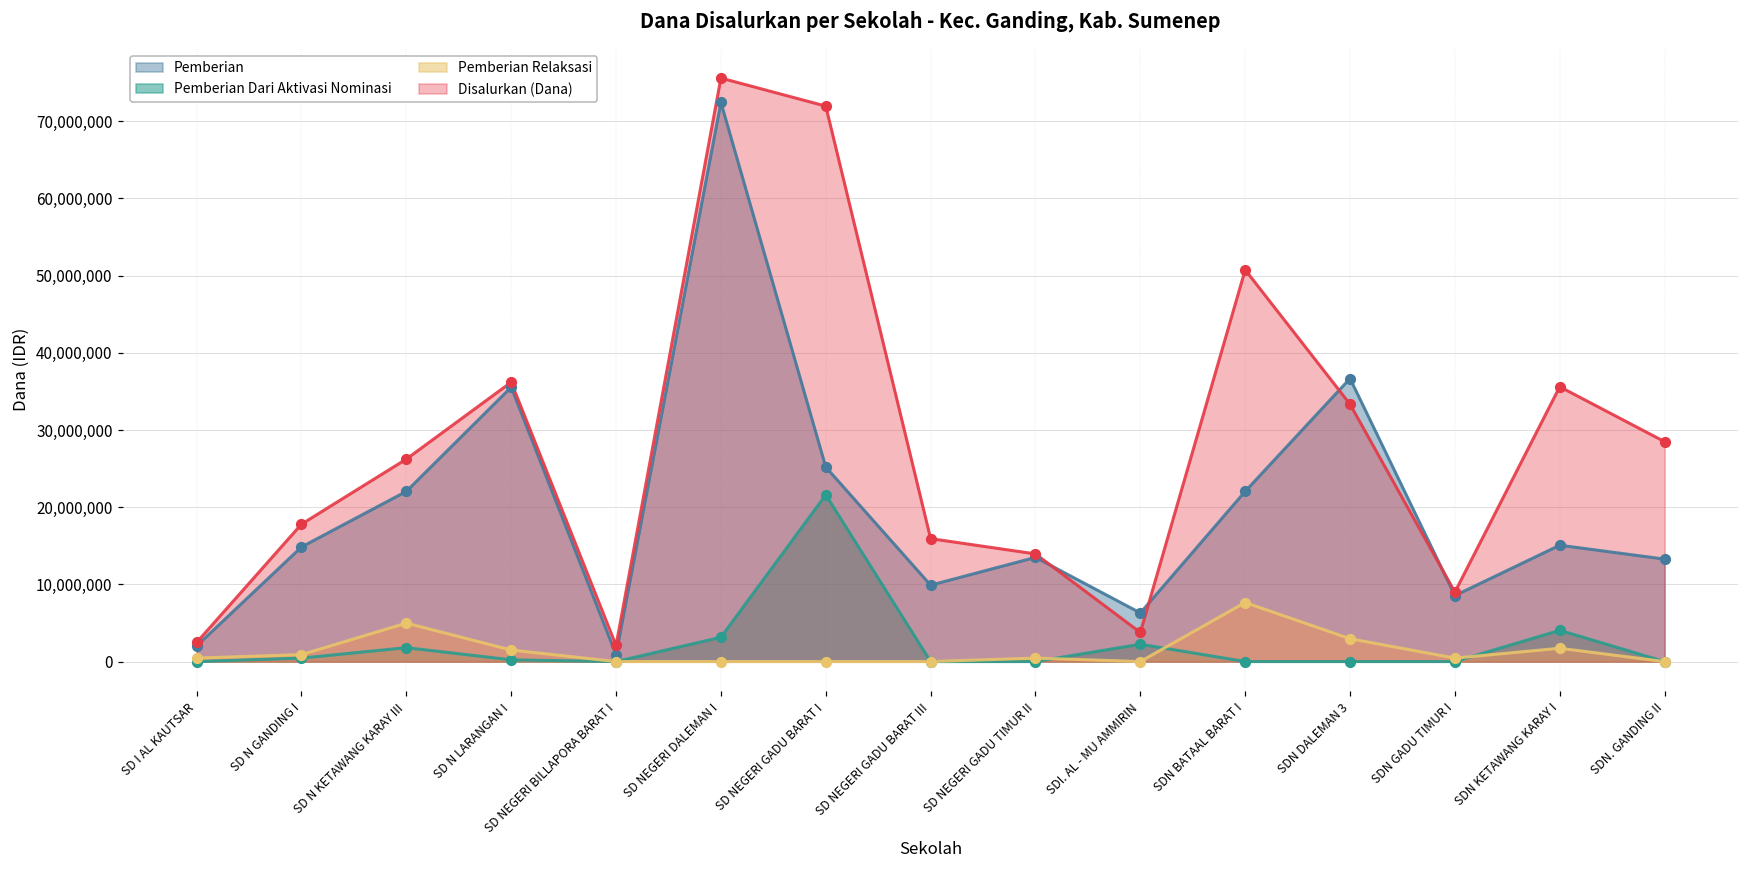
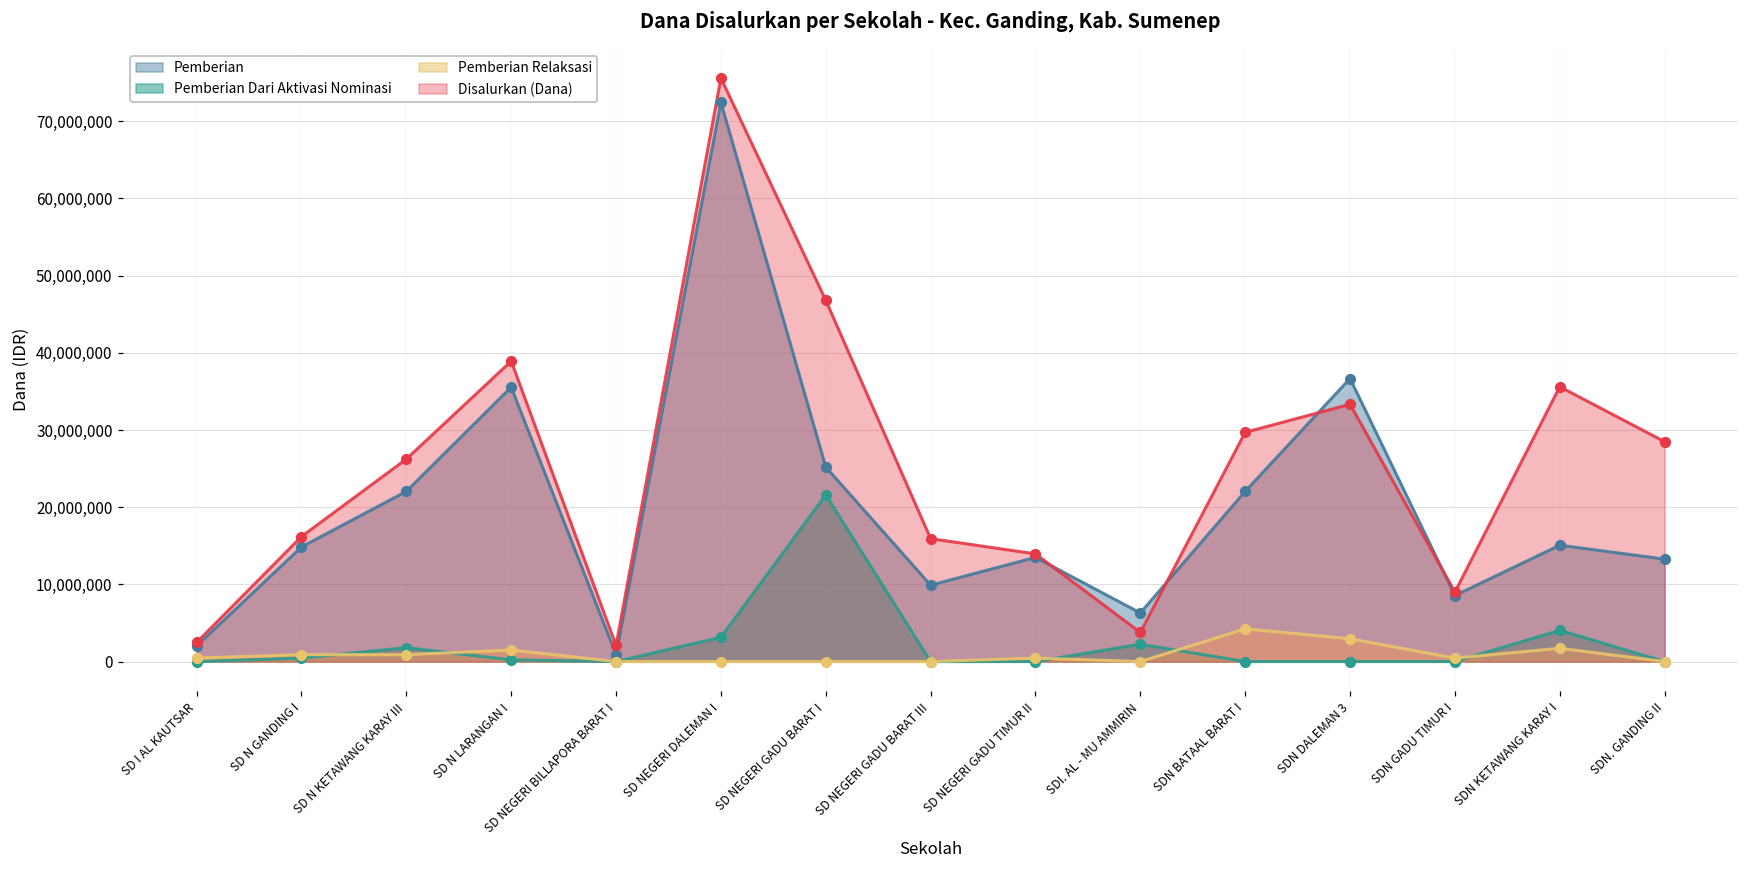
  {
    "Pemberian Relaksasi": {
      "SD I AL KAUTSAR": "0",
      "SD N GANDING I": "1,000,000",
-     "SD N KETAWANG KARAY III": "5,000,000",
+     "SD N KETAWANG KARAY III": "1,000,000",
      "SD N LARANGAN I": "1,000,000",
      "SD NEGERI DALEMAN I": "0",
      "SD NEGERI GADU BARAT I": "0",
      "SD NEGERI GADU TIMUR II": "0",
      "SDI. AL - MU AMMIRIN": "0",
-     "SDN BATAAL BARAT I": "8,000,000",
+     "SDN BATAAL BARAT I": "4,000,000",
      "SDN DALEMAN 3": "3,000,000",
      "SDN GADU TIMUR I": "0",
      "SDN KETAWANG KARAY I": "2,000,000"
    },
    "Disalurkan (Dana)": {
      "SD I AL KAUTSAR": "2,000,000",
-     "SD N GANDING I": "18,000,000",
+     "SD N GANDING I": "16,000,000",
      "SD N KETAWANG KARAY III": "26,000,000",
-     "SD N LARANGAN I": "36,000,000",
+     "SD N LARANGAN I": "39,000,000",
      "SD NEGERI BILLAPORA BARAT I": "2,000,000",
      "SD NEGERI DALEMAN I": "76,000,000",
-     "SD NEGERI GADU BARAT I": "72,000,000",
+     "SD NEGERI GADU BARAT I": "47,000,000",
      "SD NEGERI GADU BARAT III": "16,000,000",
      "SD NEGERI GADU TIMUR II": "14,000,000",
      "SDI. AL - MU AMMIRIN": "4,000,000",
-     "SDN BATAAL BARAT I": "51,000,000",
+     "SDN BATAAL BARAT I": "30,000,000",
      "SDN DALEMAN 3": "33,000,000",
      "SDN GADU TIMUR I": "9,000,000",
      "SDN KETAWANG KARAY I": "36,000,000",
      "SDN. GANDING II": "28,000,000"
    }
  }
